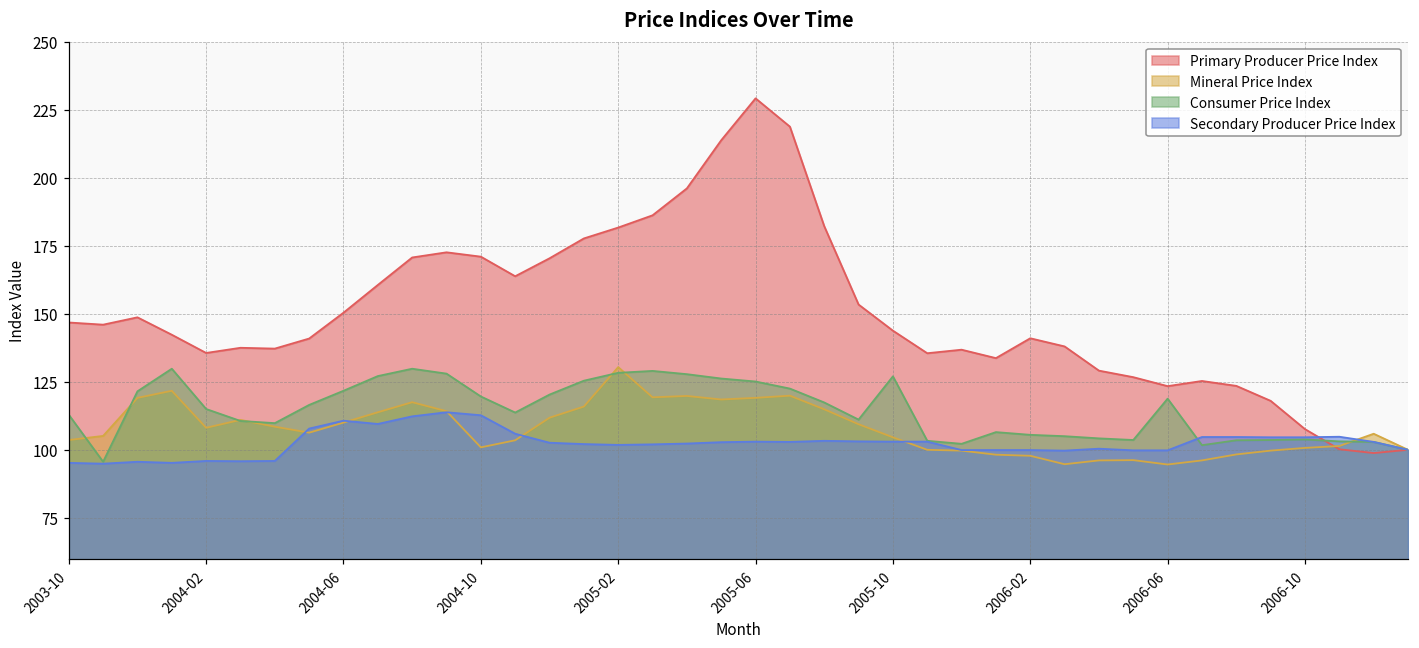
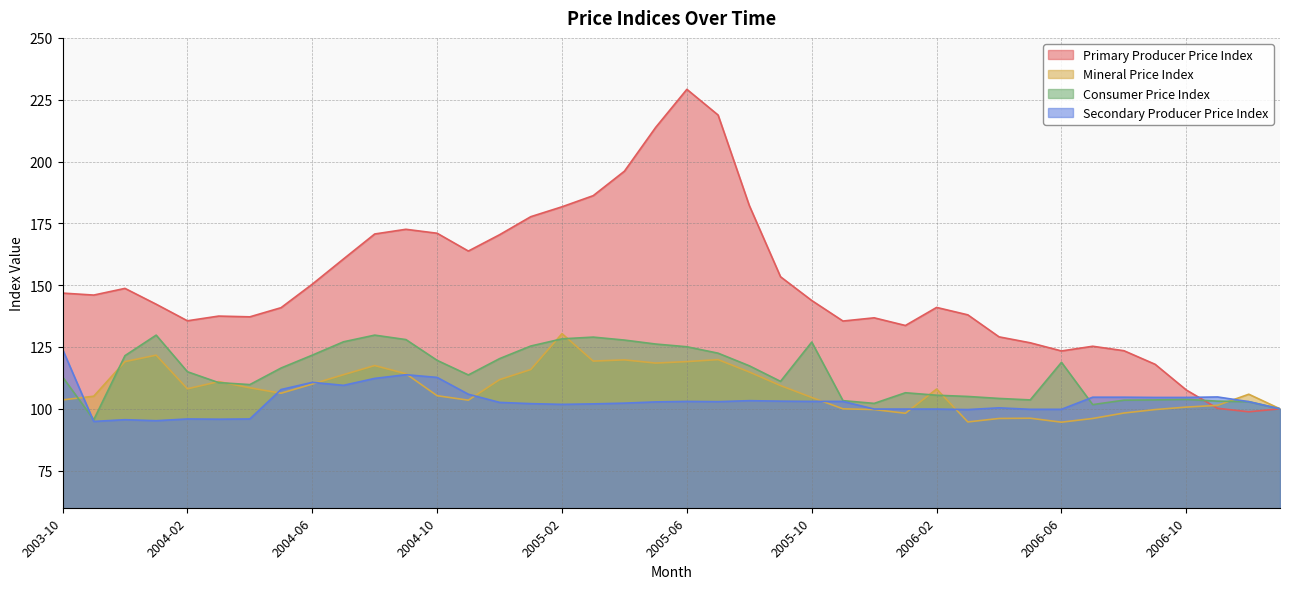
  {
    "Primary Producer Price Index": {
      "2003-10": 147,
      "2004-02": 136,
      "2004-06": 150,
      "2004-10": 171,
      "2005-02": 182,
      "2005-06": 229,
      "2005-10": 144,
      "2006-02": 141,
      "2006-06": 123,
      "2006-10": 108
    },
    "Mineral Price Index": {
      "2003-10": 104,
      "2004-02": 108,
-     "2004-10": 101,
+     "2004-10": 105,
      "2005-02": 130,
      "2005-06": 119,
      "2005-10": 105,
-     "2006-02": 98,
+     "2006-02": 108,
      "2006-06": 95,
      "2006-10": 101
    },
    "Consumer Price Index": {
      "2003-10": 113,
      "2004-02": 115,
      "2004-06": 122,
      "2004-10": 120,
      "2005-02": 128,
      "2005-06": 125,
      "2005-10": 127,
      "2006-02": 106,
      "2006-06": 119
    },
    "Secondary Producer Price Index": {
-     "2003-10": 95,
+     "2003-10": 124,
      "2004-02": 96,
      "2004-10": 113,
      "2005-02": 102,
      "2005-06": 103,
      "2005-10": 103,
      "2006-02": 100,
      "2006-06": 100
    }
  }
